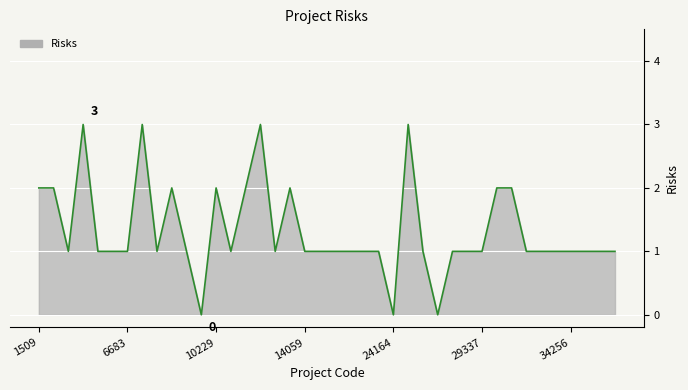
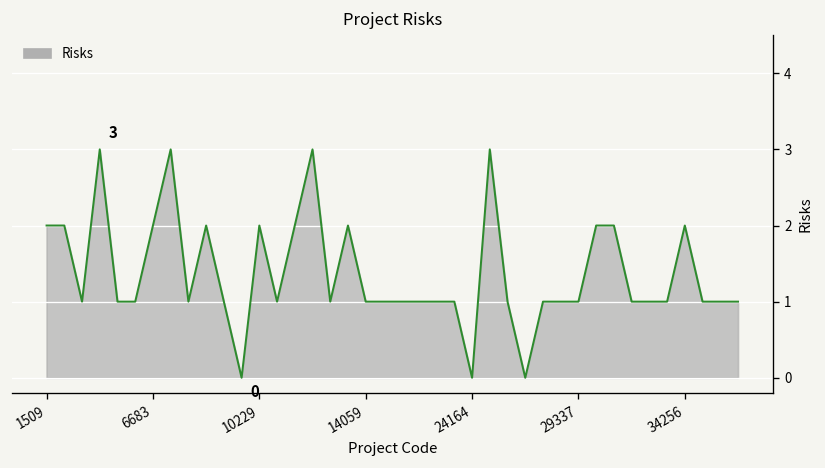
  {
    "1509": 2,
-   "6683": 1,
+   "6683": 2,
    "10229": 2,
    "14059": 1,
    "24164": 0,
    "29337": 1,
-   "34256": 1
+   "34256": 2
  }
